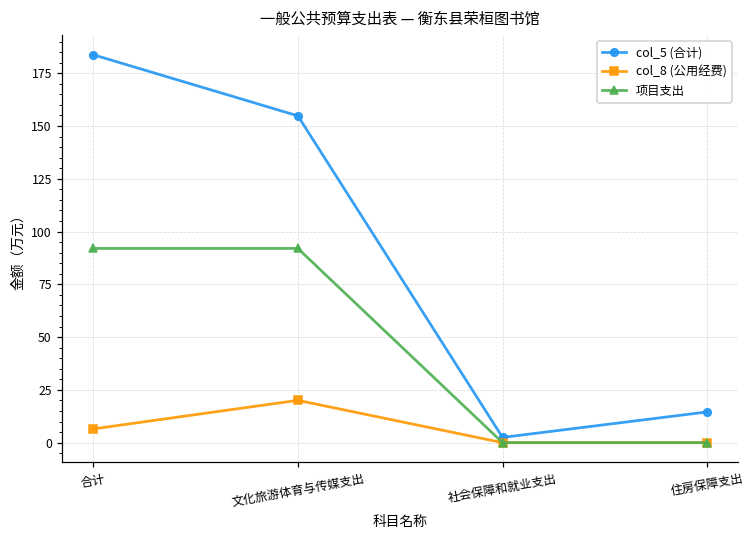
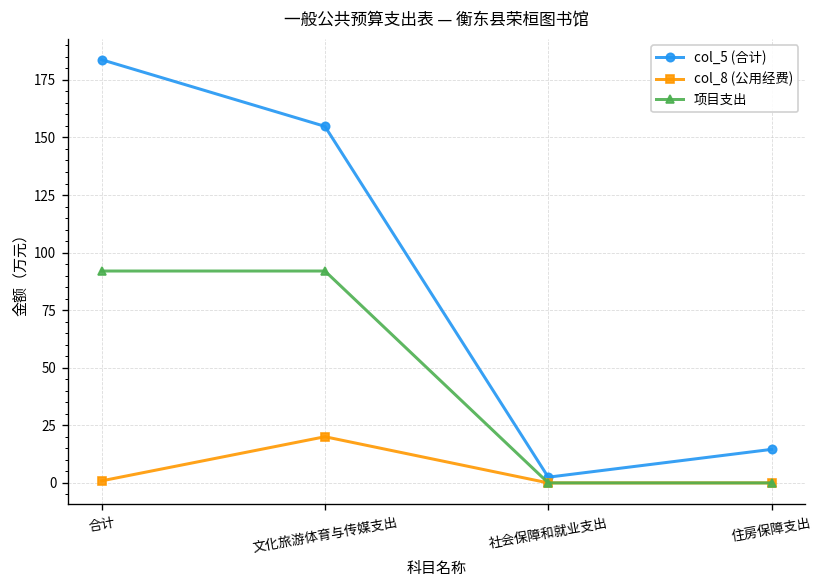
  {
    "col_5 (合计)": {
      "合计": 184,
      "文化旅游体育与传媒支出": 155,
      "社会保障和就业支出": 2,
      "住房保障支出": 15
    },
    "col_8 (公用经费)": {
-     "合计": 7,
+     "合计": 1,
      "文化旅游体育与传媒支出": 20
    },
    "项目支出": {
      "合计": 92,
      "文化旅游体育与传媒支出": 92
    }
  }
